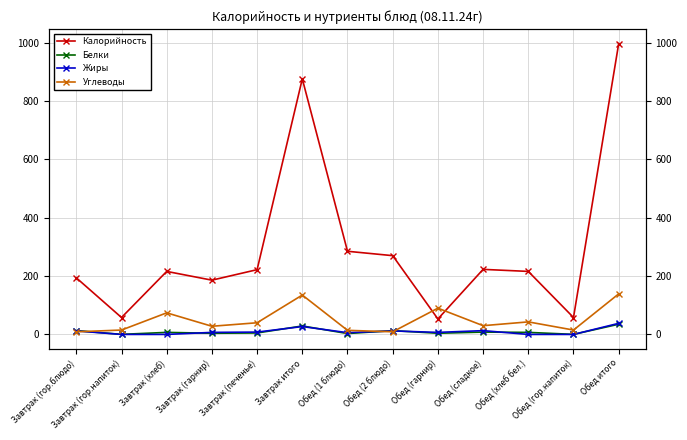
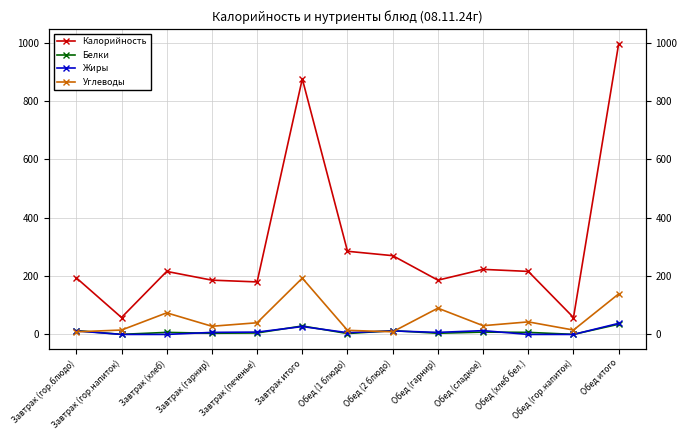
  {
    "Калорийность": {
      "Завтрак (гор.блюдо)": 190,
      "Завтрак (гор.напиток)": 60,
      "Завтрак (хлеб)": 220,
      "Завтрак (гарнир)": 190,
-     "Завтрак (печенье)": 220,
+     "Завтрак (печенье)": 180,
      "Завтрак итого": 880,
      "Обед (1 блюдо)": 290,
      "Обед (2 блюдо)": 270,
-     "Обед (гарнир)": 50,
+     "Обед (гарнир)": 190,
      "Обед (сладкое)": 220,
      "Обед (хлеб бел.)": 220,
      "Обед (гор.напиток)": 60,
      "Обед итого": 1000
    },
    "Углеводы": {
      "Завтрак (гор.напиток)": 20,
      "Завтрак (хлеб)": 70,
      "Завтрак (гарнир)": 30,
      "Завтрак (печенье)": 40,
-     "Завтрак итого": 140,
+     "Завтрак итого": 190,
      "Обед (гарнир)": 90,
      "Обед (сладкое)": 30,
      "Обед (хлеб бел.)": 40,
      "Обед (гор.напиток)": 20,
      "Обед итого": 140
    }
  }
